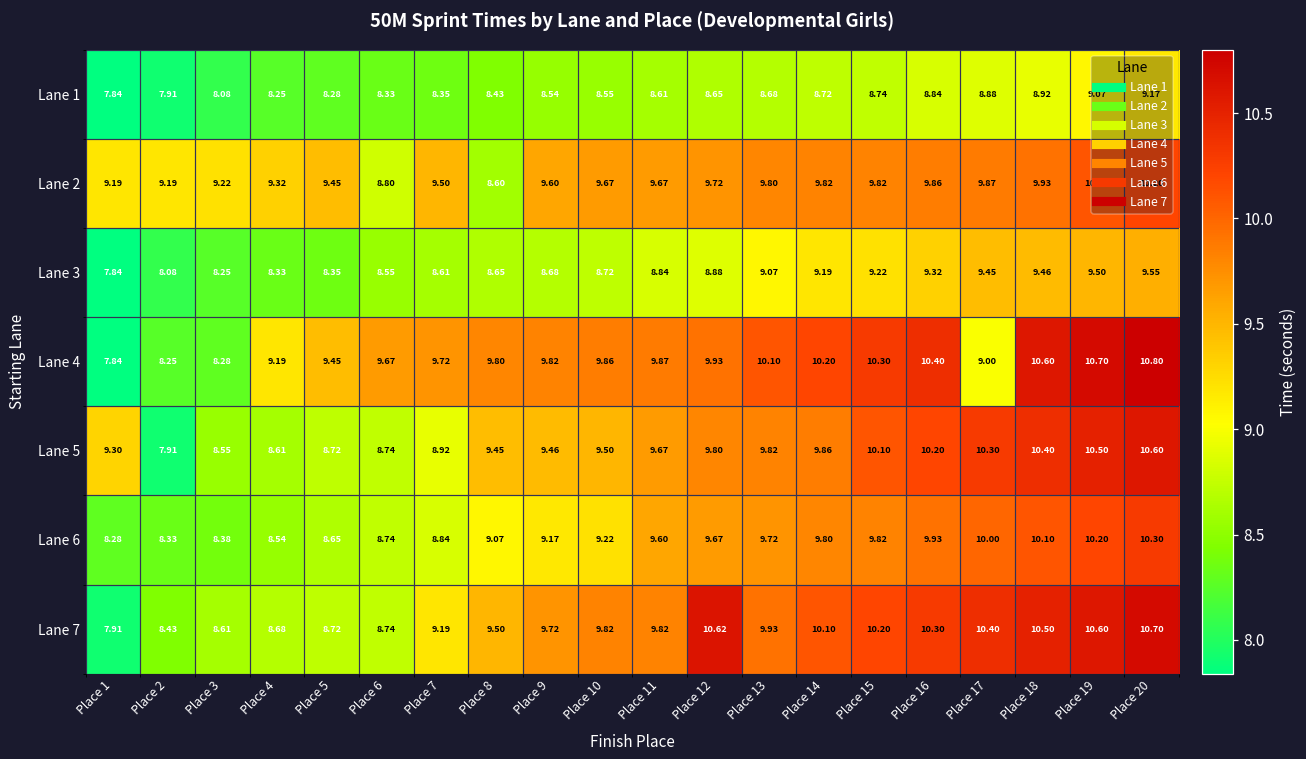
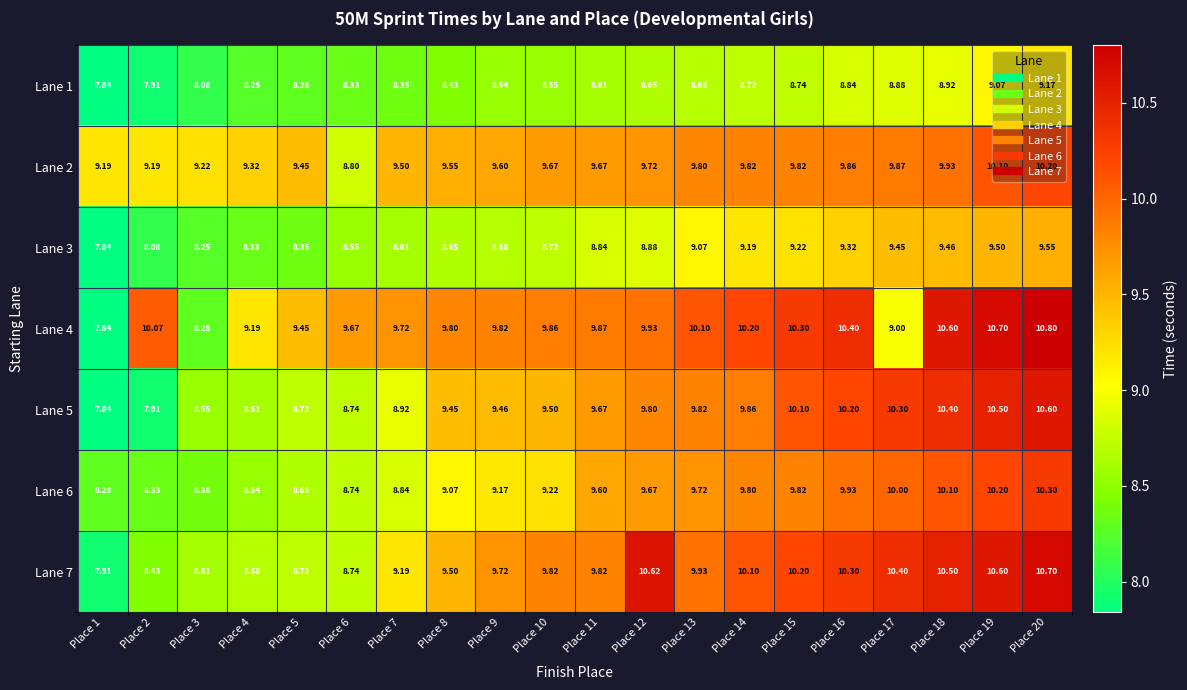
  {
    "Lane 1": {
      "Place 1": 7.84,
      "Place 2": 7.91,
      "Place 3": 8.08,
      "Place 4": 8.25,
      "Place 5": 8.28,
      "Place 6": 8.33,
      "Place 7": 8.35,
      "Place 8": 8.43,
      "Place 9": 8.54,
      "Place 10": 8.55,
      "Place 11": 8.61,
      "Place 12": 8.65,
      "Place 13": 8.68,
      "Place 14": 8.72,
      "Place 15": 8.74,
      "Place 16": 8.84,
      "Place 17": 8.88,
      "Place 18": 8.92
    },
    "Lane 2": {
      "Place 1": 9.19,
      "Place 2": 9.19,
      "Place 3": 9.22,
      "Place 4": 9.32,
      "Place 5": 9.45,
      "Place 6": 8.80,
      "Place 7": 9.50,
-     "Place 8": 8.60,
+     "Place 8": 9.55,
      "Place 9": 9.60,
      "Place 10": 9.67,
      "Place 11": 9.67,
      "Place 12": 9.72,
      "Place 13": 9.80,
      "Place 14": 9.82,
      "Place 15": 9.82,
      "Place 16": 9.86,
      "Place 17": 9.87,
      "Place 18": 9.93
    },
    "Lane 3": {
      "Place 1": 7.84,
      "Place 2": 8.08,
      "Place 3": 8.25,
      "Place 4": 8.33,
      "Place 5": 8.35,
      "Place 6": 8.55,
      "Place 7": 8.61,
      "Place 8": 8.65,
      "Place 9": 8.68,
      "Place 10": 8.72,
      "Place 11": 8.84,
      "Place 12": 8.88,
      "Place 13": 9.07,
      "Place 14": 9.19,
      "Place 15": 9.22,
      "Place 16": 9.32,
      "Place 17": 9.45,
      "Place 18": 9.46,
      "Place 19": 9.50,
      "Place 20": 9.55
    },
    "Lane 4": {
      "Place 1": 7.84,
-     "Place 2": 8.25,
+     "Place 2": 10.07,
      "Place 3": 8.28,
      "Place 4": 9.19,
      "Place 5": 9.45,
      "Place 6": 9.67,
      "Place 7": 9.72,
      "Place 8": 9.80,
      "Place 9": 9.82,
      "Place 10": 9.86,
      "Place 11": 9.87,
      "Place 12": 9.93,
      "Place 13": 10.10,
      "Place 14": 10.20,
      "Place 15": 10.30,
      "Place 16": 10.40,
      "Place 17": 9.00,
      "Place 18": 10.60,
      "Place 19": 10.70,
      "Place 20": 10.80
    },
    "Lane 5": {
-     "Place 1": 9.30,
+     "Place 1": 7.84,
      "Place 2": 7.91,
      "Place 3": 8.55,
      "Place 4": 8.61,
      "Place 5": 8.72,
      "Place 6": 8.74,
      "Place 7": 8.92,
      "Place 8": 9.45,
      "Place 9": 9.46,
      "Place 10": 9.50,
      "Place 11": 9.67,
      "Place 12": 9.80,
      "Place 13": 9.82,
      "Place 14": 9.86,
      "Place 15": 10.10,
      "Place 16": 10.20,
      "Place 17": 10.30,
      "Place 18": 10.40,
      "Place 19": 10.50,
      "Place 20": 10.60
    },
    "Lane 6": {
      "Place 1": 8.28,
      "Place 2": 8.33,
      "Place 3": 8.38,
      "Place 4": 8.54,
      "Place 5": 8.65,
      "Place 6": 8.74,
      "Place 7": 8.84,
      "Place 8": 9.07,
      "Place 9": 9.17,
      "Place 10": 9.22,
      "Place 11": 9.60,
      "Place 12": 9.67,
      "Place 13": 9.72,
      "Place 14": 9.80,
      "Place 15": 9.82,
      "Place 16": 9.93,
      "Place 17": 10.00,
      "Place 18": 10.10,
      "Place 19": 10.20,
      "Place 20": 10.30
    },
    "Lane 7": {
      "Place 1": 7.91,
      "Place 2": 8.43,
      "Place 3": 8.61,
      "Place 4": 8.68,
      "Place 5": 8.72,
      "Place 6": 8.74,
      "Place 7": 9.19,
      "Place 8": 9.50,
      "Place 9": 9.72,
      "Place 10": 9.82,
      "Place 11": 9.82,
      "Place 12": 10.62,
      "Place 13": 9.93,
      "Place 14": 10.10,
      "Place 15": 10.20,
      "Place 16": 10.30,
      "Place 17": 10.40,
      "Place 18": 10.50,
      "Place 19": 10.60,
      "Place 20": 10.70
    }
  }
